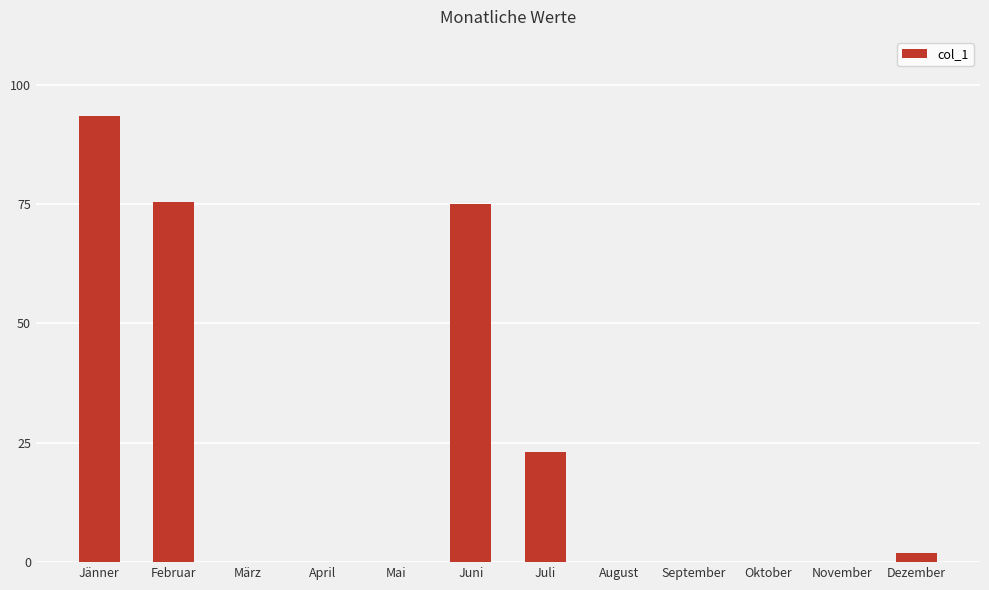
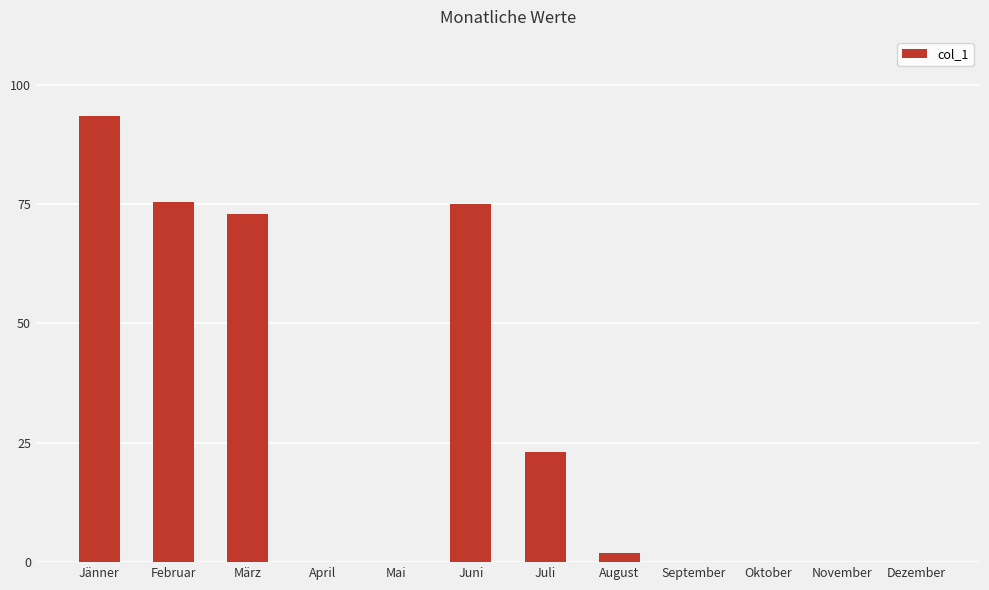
  {
    "Jänner": 94,
    "Februar": 76,
-   "März": 0,
+   "März": 73,
    "April": 0,
    "Mai": 0,
    "Juni": 75,
    "Juli": 23,
-   "August": 0,
+   "August": 2,
    "September": 0,
    "Oktober": 0,
    "November": 0,
-   "Dezember": 2
+   "Dezember": 0
  }
